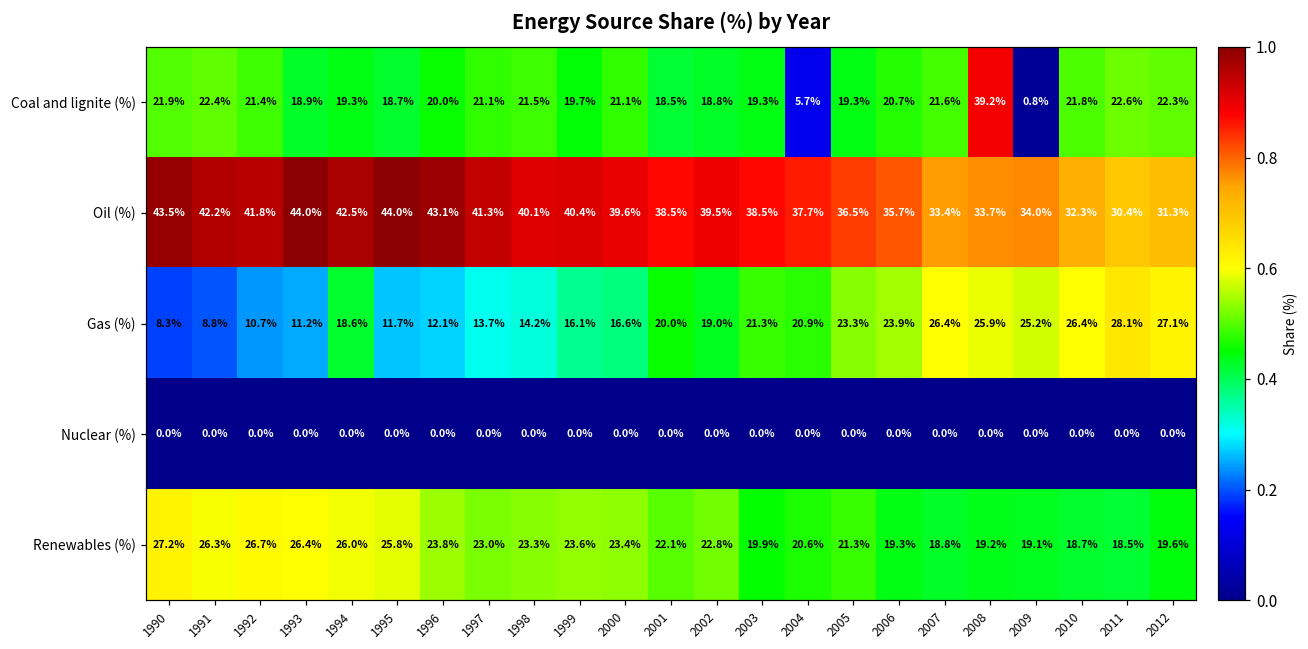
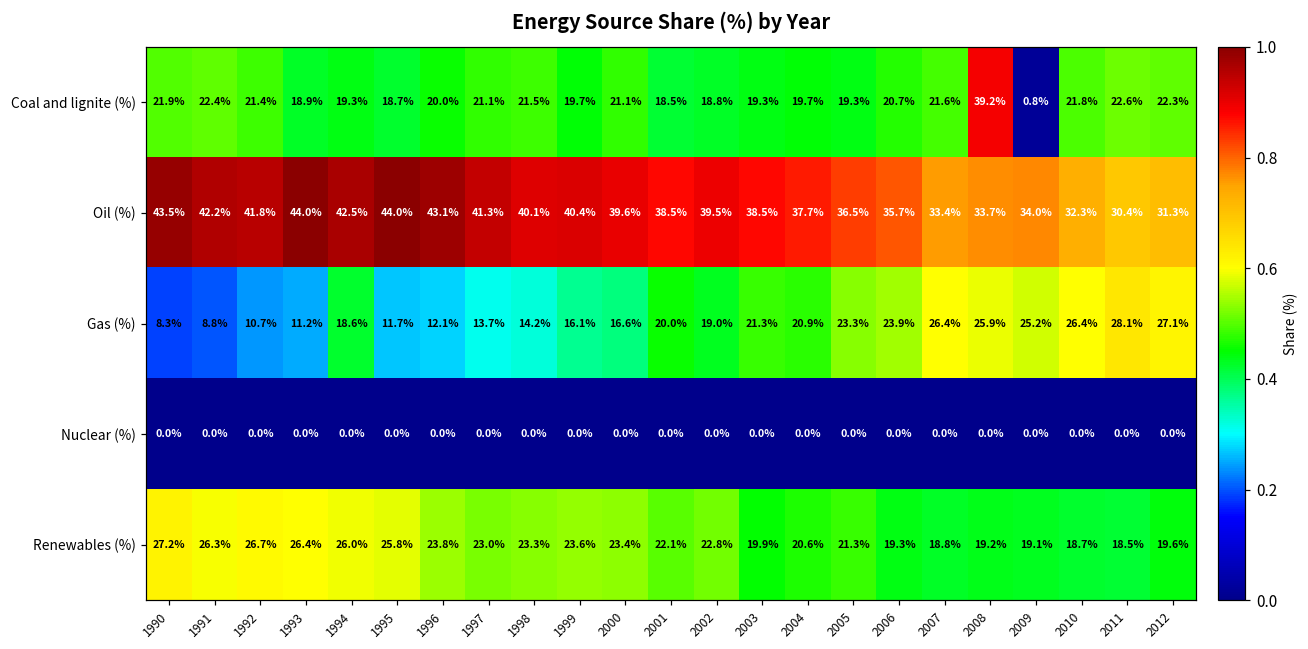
  {
    "Coal and lignite (%)": {
      "1990": "21.9%",
      "1991": "22.4%",
      "1992": "21.4%",
      "1993": "18.9%",
      "1994": "19.3%",
      "1995": "18.7%",
      "1996": "20.0%",
      "1997": "21.1%",
      "1998": "21.5%",
      "1999": "19.7%",
      "2000": "21.1%",
      "2001": "18.5%",
      "2002": "18.8%",
      "2003": "19.3%",
-     "2004": "5.7%",
+     "2004": "19.7%",
      "2005": "19.3%",
      "2006": "20.7%",
      "2007": "21.6%",
      "2008": "39.2%",
      "2009": "0.8%",
      "2010": "21.8%",
      "2011": "22.6%",
      "2012": "22.3%"
    },
    "Oil (%)": {
      "1990": "43.5%",
      "1991": "42.2%",
      "1992": "41.8%",
      "1993": "44.0%",
      "1994": "42.5%",
      "1995": "44.0%",
      "1996": "43.1%",
      "1997": "41.3%",
      "1998": "40.1%",
      "1999": "40.4%",
      "2000": "39.6%",
      "2001": "38.5%",
      "2002": "39.5%",
      "2003": "38.5%",
      "2004": "37.7%",
      "2005": "36.5%",
      "2006": "35.7%",
      "2007": "33.4%",
      "2008": "33.7%",
      "2009": "34.0%",
      "2010": "32.3%",
      "2011": "30.4%",
      "2012": "31.3%"
    },
    "Gas (%)": {
      "1990": "8.3%",
      "1991": "8.8%",
      "1992": "10.7%",
      "1993": "11.2%",
      "1994": "18.6%",
      "1995": "11.7%",
      "1996": "12.1%",
      "1997": "13.7%",
      "1998": "14.2%",
      "1999": "16.1%",
      "2000": "16.6%",
      "2001": "20.0%",
      "2002": "19.0%",
      "2003": "21.3%",
      "2004": "20.9%",
      "2005": "23.3%",
      "2006": "23.9%",
      "2007": "26.4%",
      "2008": "25.9%",
      "2009": "25.2%",
      "2010": "26.4%",
      "2011": "28.1%",
      "2012": "27.1%"
    },
    "Nuclear (%)": {
      "1990": "0.0%",
      "1991": "0.0%",
      "1992": "0.0%",
      "1993": "0.0%",
      "1994": "0.0%",
      "1995": "0.0%",
      "1996": "0.0%",
      "1997": "0.0%",
      "1998": "0.0%",
      "1999": "0.0%",
      "2000": "0.0%",
      "2001": "0.0%",
      "2002": "0.0%",
      "2003": "0.0%",
      "2004": "0.0%",
      "2005": "0.0%",
      "2006": "0.0%",
      "2007": "0.0%",
      "2008": "0.0%",
      "2009": "0.0%",
      "2010": "0.0%",
      "2011": "0.0%",
      "2012": "0.0%"
    },
    "Renewables (%)": {
      "1990": "27.2%",
      "1991": "26.3%",
      "1992": "26.7%",
      "1993": "26.4%",
      "1994": "26.0%",
      "1995": "25.8%",
      "1996": "23.8%",
      "1997": "23.0%",
      "1998": "23.3%",
      "1999": "23.6%",
      "2000": "23.4%",
      "2001": "22.1%",
      "2002": "22.8%",
      "2003": "19.9%",
      "2004": "20.6%",
      "2005": "21.3%",
      "2006": "19.3%",
      "2007": "18.8%",
      "2008": "19.2%",
      "2009": "19.1%",
      "2010": "18.7%",
      "2011": "18.5%",
      "2012": "19.6%"
    }
  }
